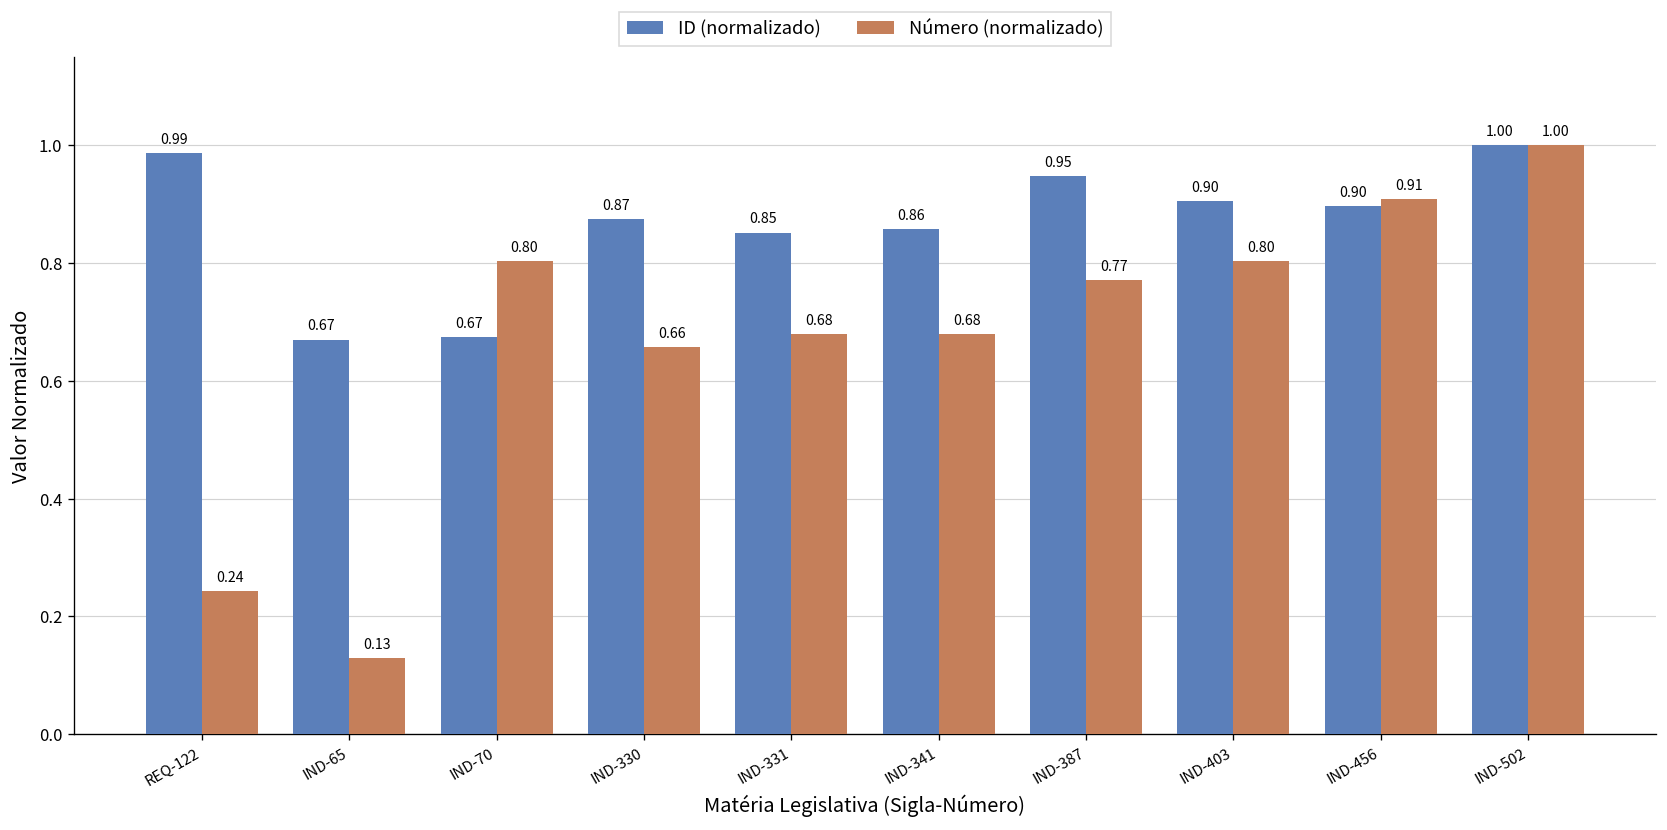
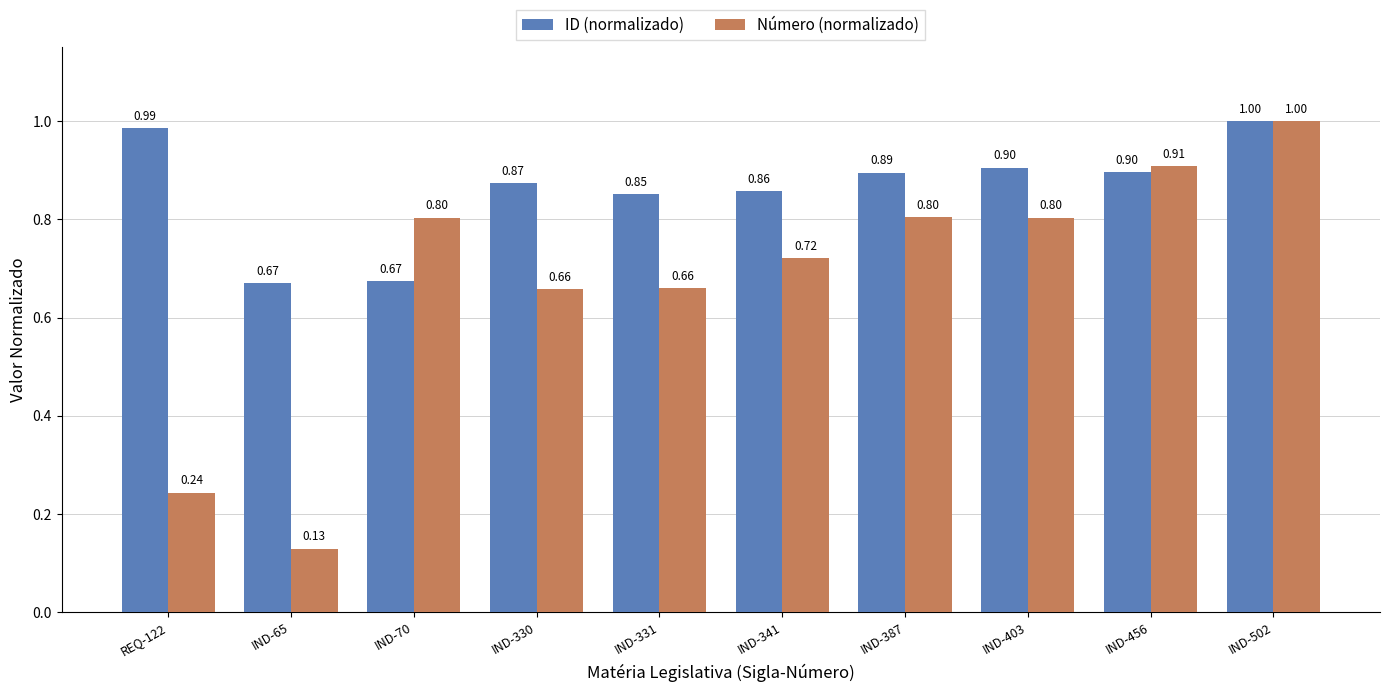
  {
    "ID (normalizado)": {
      "REQ-122": 0.99,
      "IND-65": 0.67,
      "IND-70": 0.67,
      "IND-330": 0.87,
      "IND-331": 0.85,
      "IND-341": 0.86,
-     "IND-387": 0.95,
+     "IND-387": 0.89,
      "IND-403": 0.90,
      "IND-456": 0.90,
      "IND-502": 1.00
    },
    "Número (normalizado)": {
      "REQ-122": 0.24,
      "IND-65": 0.13,
      "IND-70": 0.80,
      "IND-330": 0.66,
-     "IND-331": 0.68,
-     "IND-341": 0.68,
-     "IND-387": 0.77,
+     "IND-331": 0.66,
+     "IND-341": 0.72,
+     "IND-387": 0.80,
      "IND-403": 0.80,
      "IND-456": 0.91,
      "IND-502": 1.00
    }
  }
